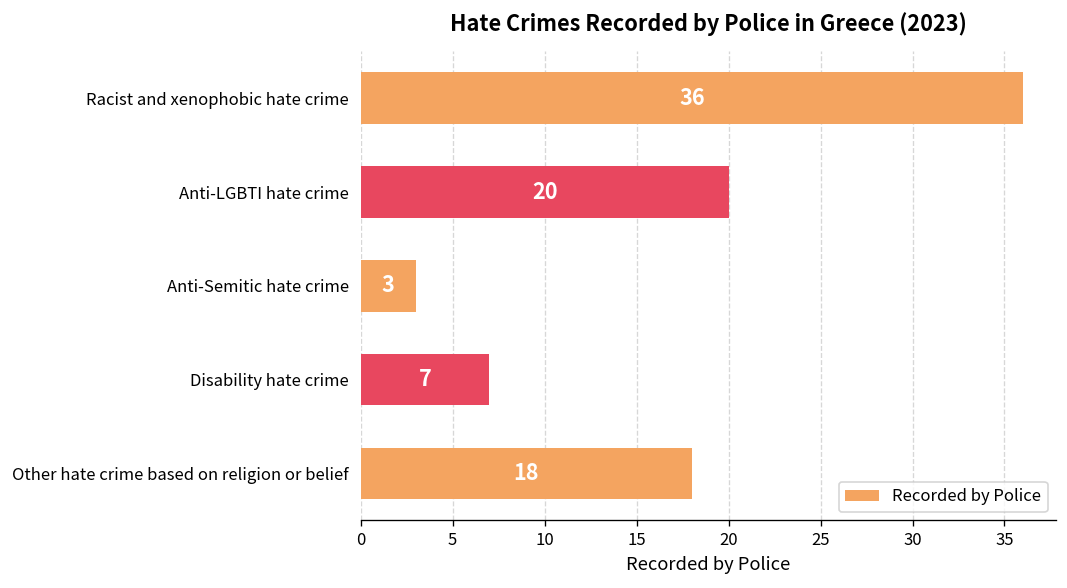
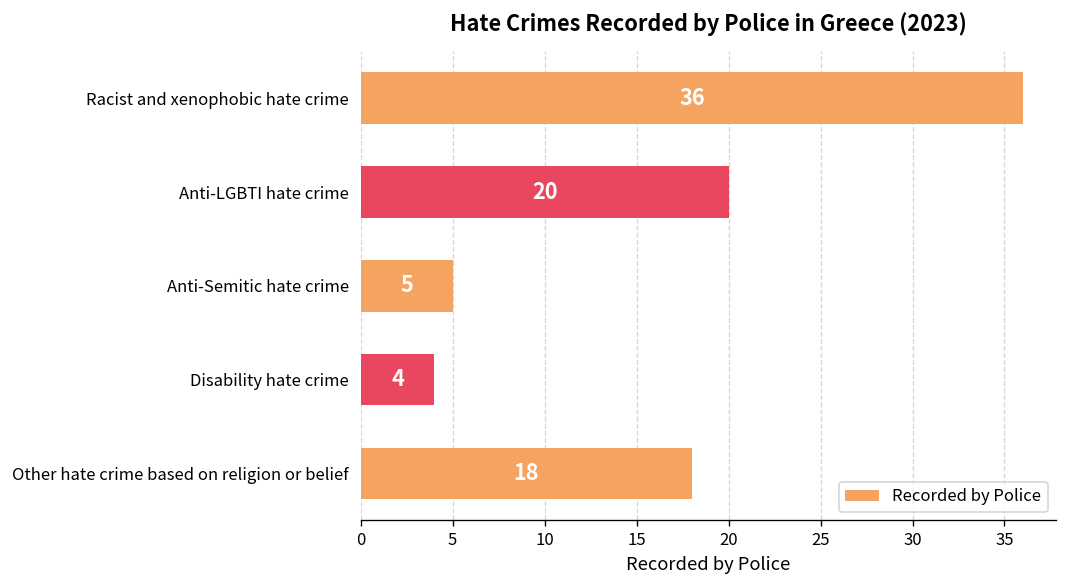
  {
    "Racist and xenophobic hate crime": 36,
    "Anti-LGBTI hate crime": 20,
-   "Anti-Semitic hate crime": 3,
-   "Disability hate crime": 7,
+   "Anti-Semitic hate crime": 5,
+   "Disability hate crime": 4,
    "Other hate crime based on religion or belief": 18
  }
